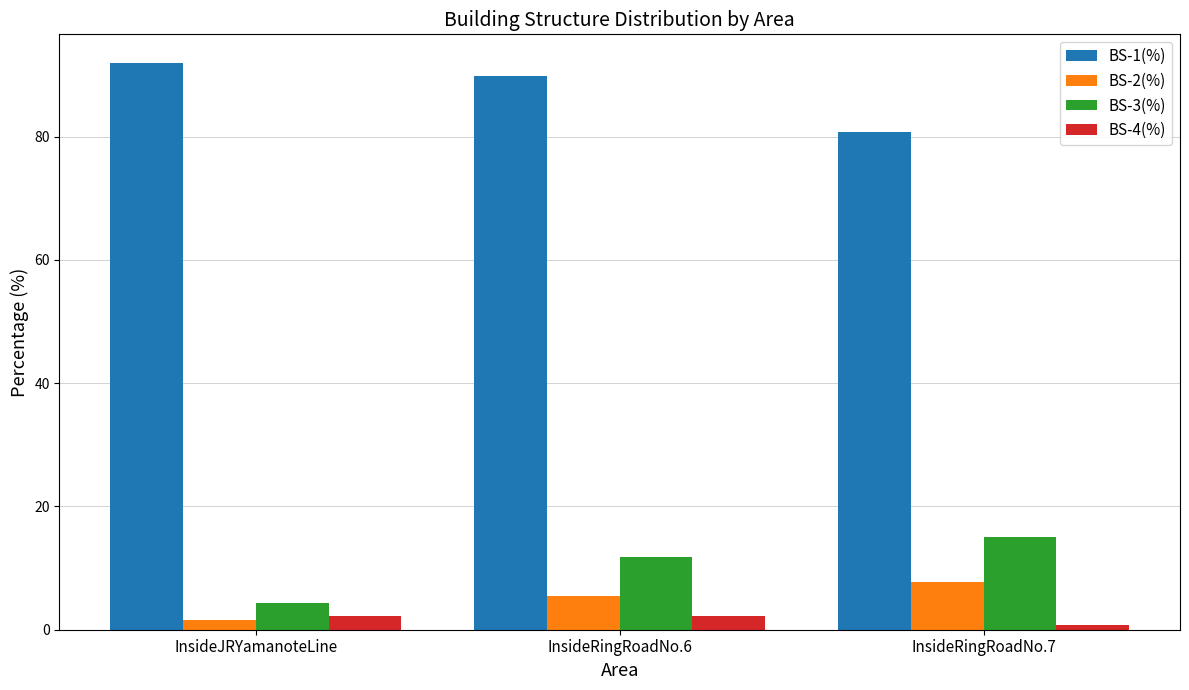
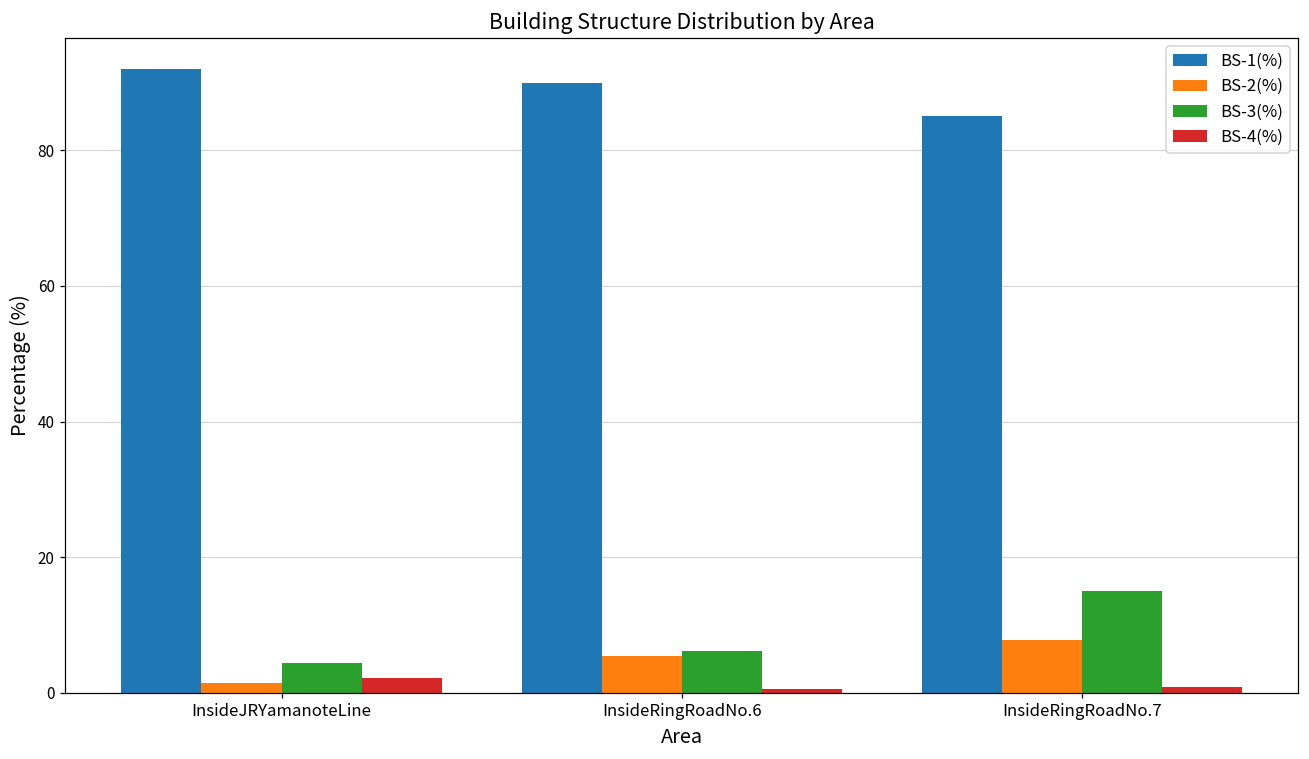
  {
    "BS-1(%)": {
      "InsideJRYamanoteLine": 92,
      "InsideRingRoadNo.6": 90,
-     "InsideRingRoadNo.7": 81
+     "InsideRingRoadNo.7": 85
    },
    "BS-2(%)": {
      "InsideJRYamanoteLine": 2,
      "InsideRingRoadNo.6": 5,
      "InsideRingRoadNo.7": 8
    },
    "BS-3(%)": {
      "InsideJRYamanoteLine": 4,
-     "InsideRingRoadNo.6": 12,
+     "InsideRingRoadNo.6": 6,
      "InsideRingRoadNo.7": 15
    },
    "BS-4(%)": {
      "InsideJRYamanoteLine": 2,
-     "InsideRingRoadNo.6": 2,
+     "InsideRingRoadNo.6": 1,
      "InsideRingRoadNo.7": 1
    }
  }
